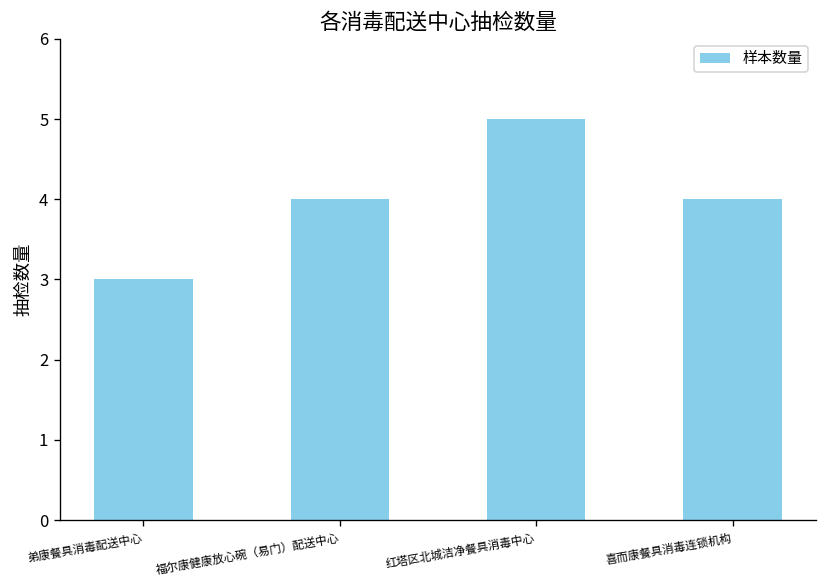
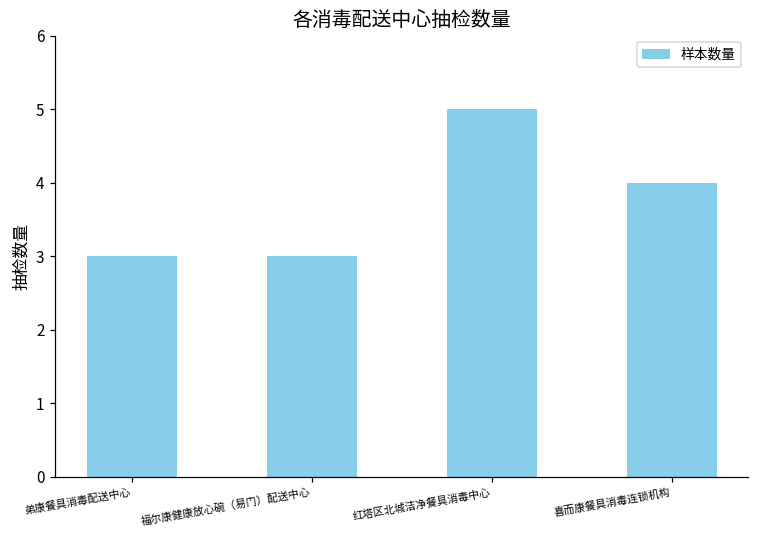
  {
    "弟康餐具消毒配送中心": 3,
-   "福尔康健康放心碗（易门）配送中心": 4,
+   "福尔康健康放心碗（易门）配送中心": 3,
    "红塔区北城洁净餐具消毒中心": 5,
    "喜而康餐具消毒连锁机构": 4
  }
